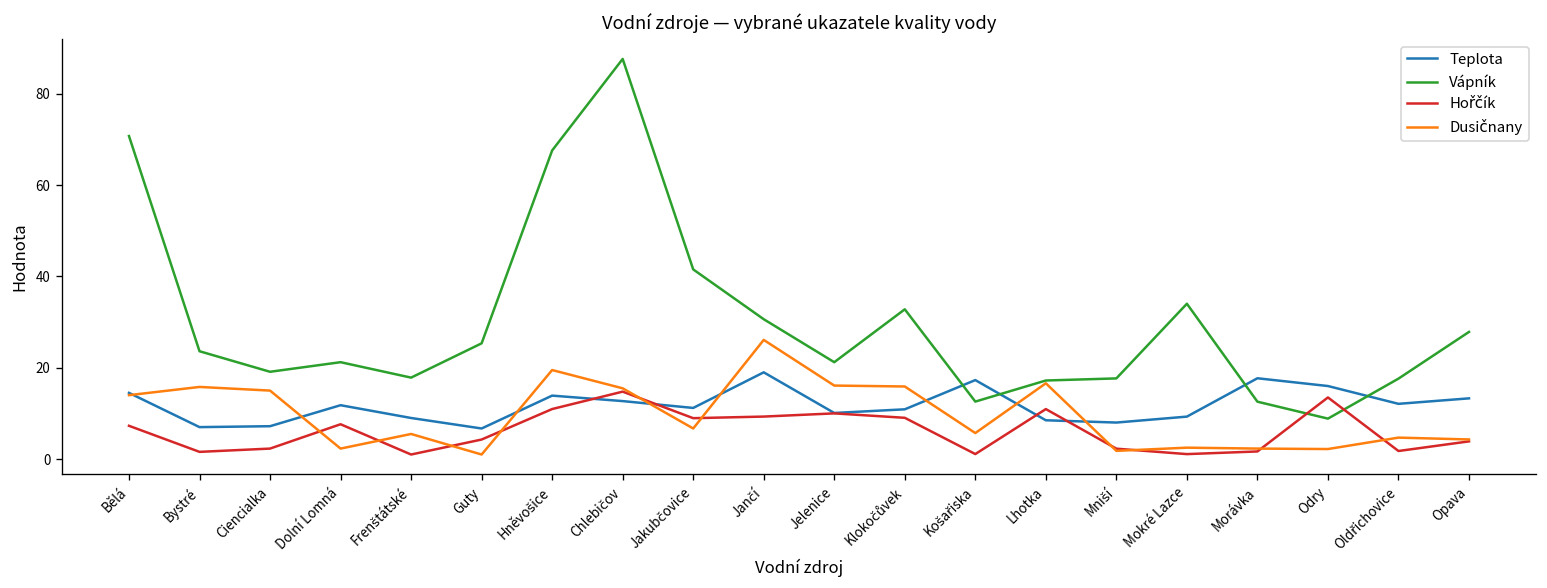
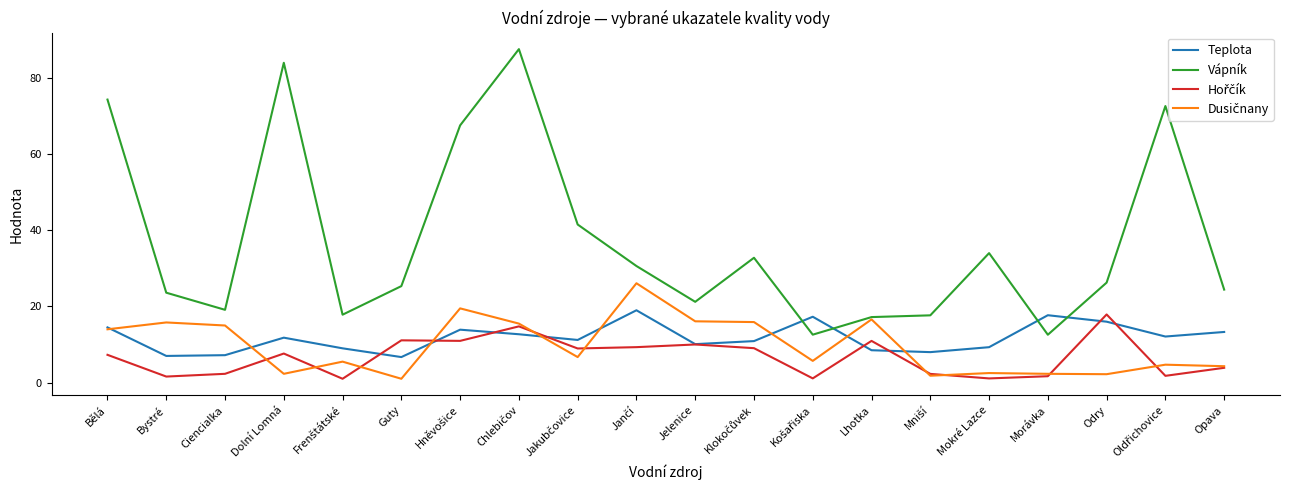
  {
    "Teplota": {
      "Bystré": 7,
      "Ciencialka": 7,
      "Dolní Lomná": 12,
      "Frenštátské": 9,
      "Guty": 7,
      "Hněvošice": 14,
      "Chlebičov": 13,
      "Jakubčovice": 11,
      "Jančí": 19,
      "Klokočůvek": 11,
      "Košařiska": 17,
      "Lhotka": 9,
      "Mniší": 8,
      "Mokré Lazce": 9,
      "Morávka": 18,
      "Odry": 16,
      "Oldřichovice": 12,
      "Opava": 13
    },
    "Vápník": {
-     "Bělá": 71,
+     "Bělá": 74,
      "Bystré": 24,
      "Ciencialka": 19,
-     "Dolní Lomná": 21,
+     "Dolní Lomná": 84,
      "Frenštátské": 18,
      "Guty": 25,
      "Hněvošice": 68,
      "Chlebičov": 88,
      "Jakubčovice": 42,
      "Jančí": 31,
      "Jelenice": 21,
      "Klokočůvek": 33,
      "Košařiska": 13,
      "Mniší": 18,
      "Mokré Lazce": 34,
      "Morávka": 13,
-     "Odry": 9,
-     "Oldřichovice": 18,
-     "Opava": 28
+     "Odry": 26,
+     "Oldřichovice": 73,
+     "Opava": 24
    },
    "Hořčík": {
      "Bělá": 7,
      "Bystré": 2,
      "Ciencialka": 2,
      "Dolní Lomná": 8,
      "Frenštátské": 1,
-     "Guty": 4,
+     "Guty": 11,
      "Hněvošice": 11,
      "Chlebičov": 15,
      "Jakubčovice": 9,
      "Jančí": 9,
      "Klokočůvek": 9,
      "Košařiska": 1,
      "Lhotka": 11,
      "Mokré Lazce": 1,
-     "Odry": 14,
+     "Odry": 18,
      "Oldřichovice": 2
    },
    "Dusičnany": {
      "Bystré": 16,
      "Ciencialka": 15,
      "Dolní Lomná": 2,
      "Frenštátské": 6,
      "Guty": 1,
      "Hněvošice": 20,
      "Chlebičov": 16,
      "Jakubčovice": 7,
      "Jančí": 26,
      "Jelenice": 16,
      "Klokočůvek": 16,
      "Košařiska": 6,
      "Mokré Lazce": 3,
      "Odry": 2,
      "Oldřichovice": 5
    }
  }
